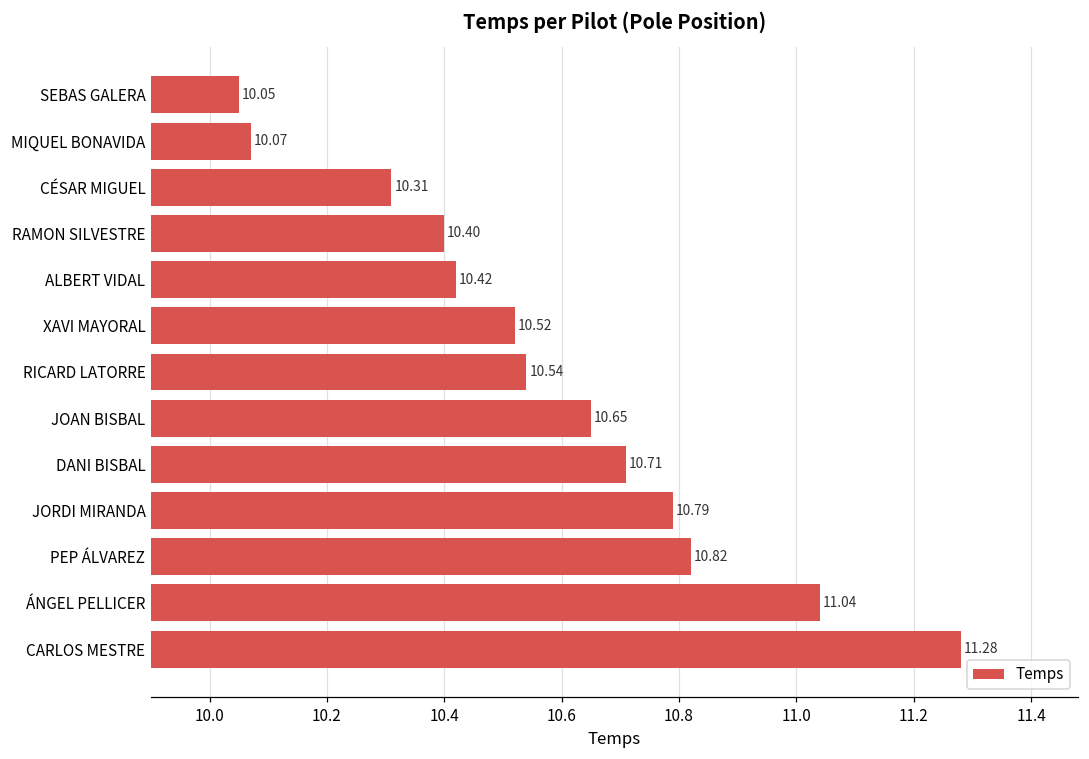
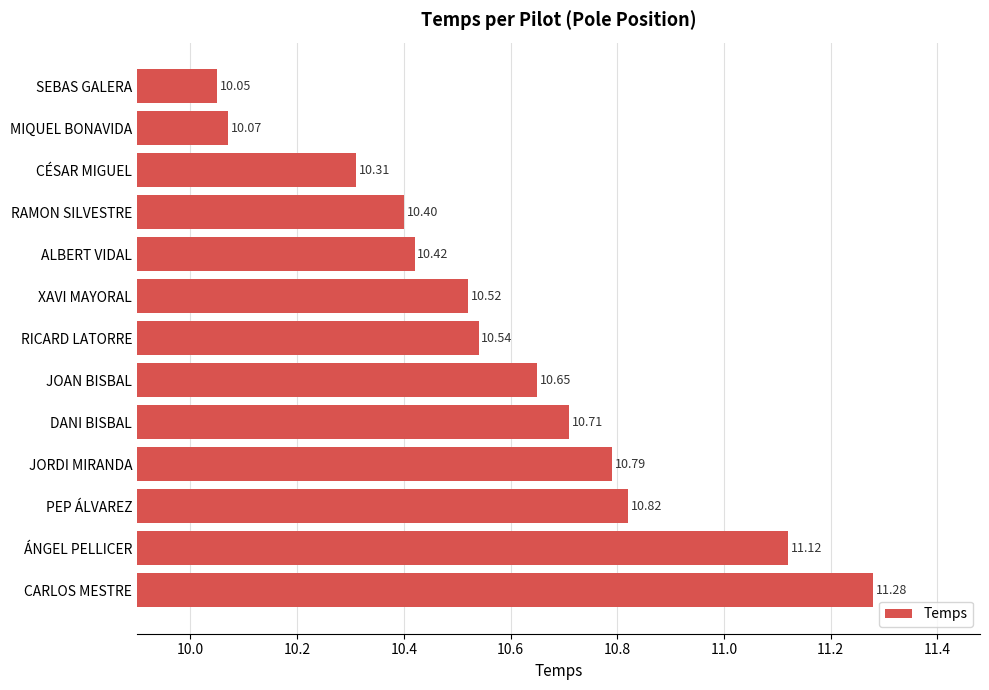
  {
    "SEBAS GALERA": 10.05,
    "MIQUEL BONAVIDA": 10.07,
    "CÉSAR MIGUEL": 10.31,
    "RAMON SILVESTRE": 10.40,
    "ALBERT VIDAL": 10.42,
    "XAVI MAYORAL": 10.52,
    "RICARD LATORRE": 10.54,
    "JOAN BISBAL": 10.65,
    "DANI BISBAL": 10.71,
    "JORDI MIRANDA": 10.79,
    "PEP ÁLVAREZ": 10.82,
-   "ÁNGEL PELLICER": 11.04,
+   "ÁNGEL PELLICER": 11.12,
    "CARLOS MESTRE": 11.28
  }
